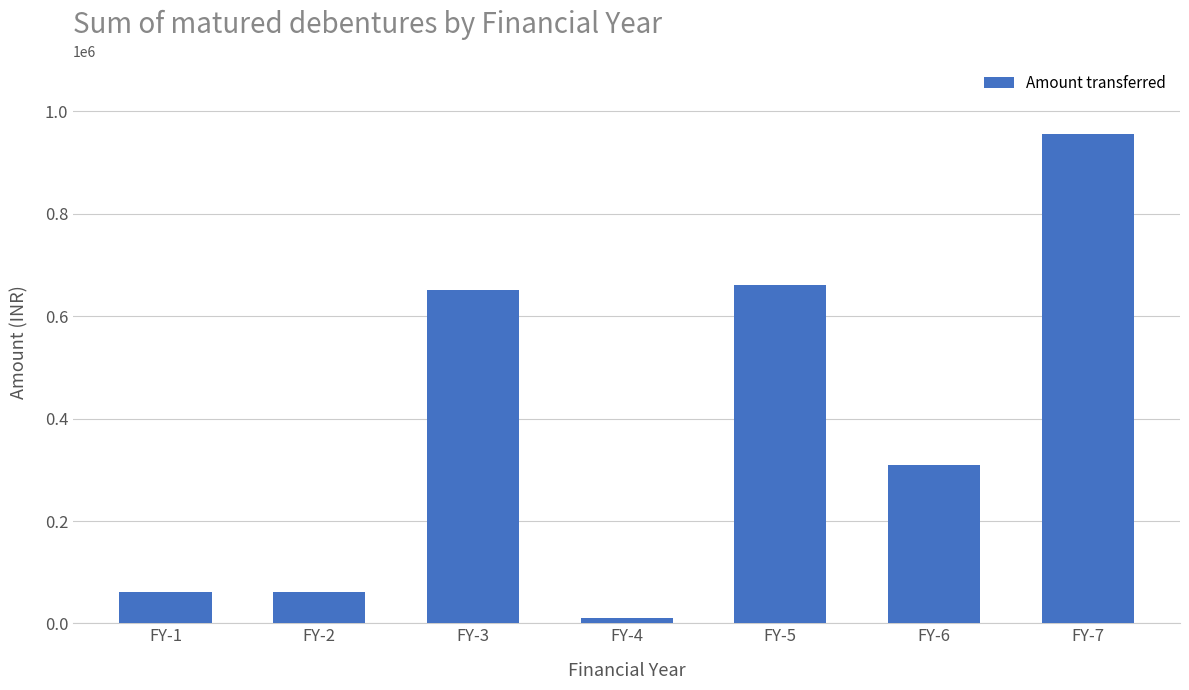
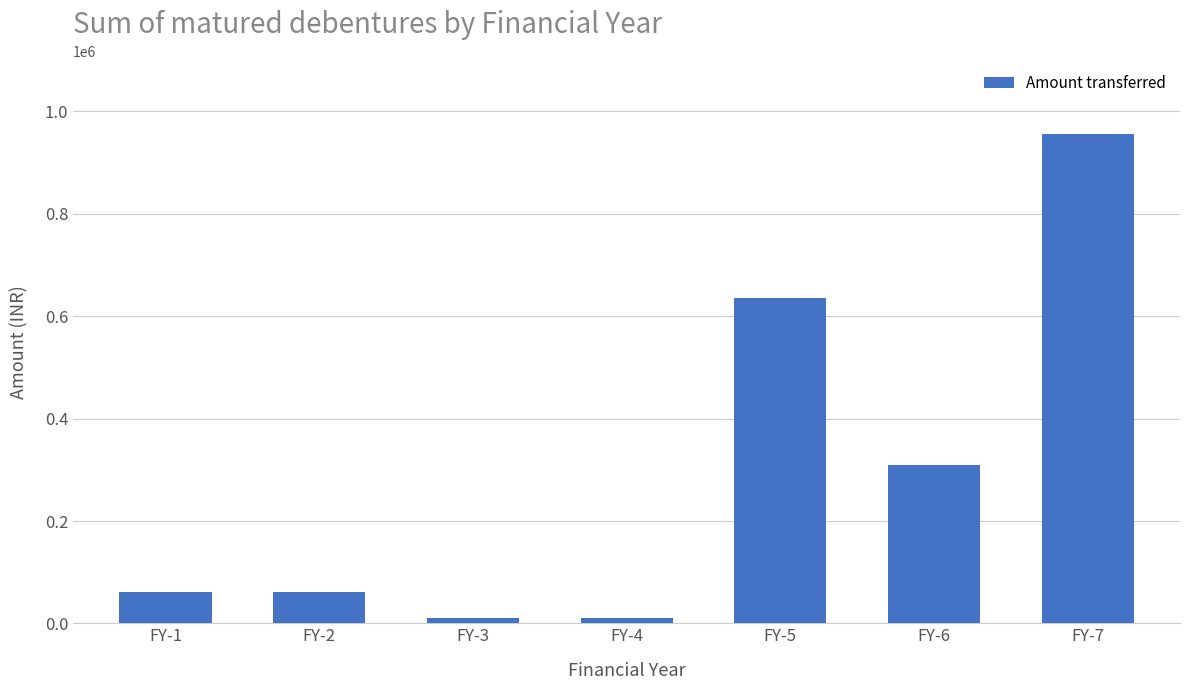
  {
    "FY-1": 60000,
    "FY-2": 60000,
-   "FY-3": 650000,
+   "FY-3": 10000,
    "FY-4": 10000,
-   "FY-5": 660000,
+   "FY-5": 640000,
    "FY-6": 310000,
    "FY-7": 960000
  }
